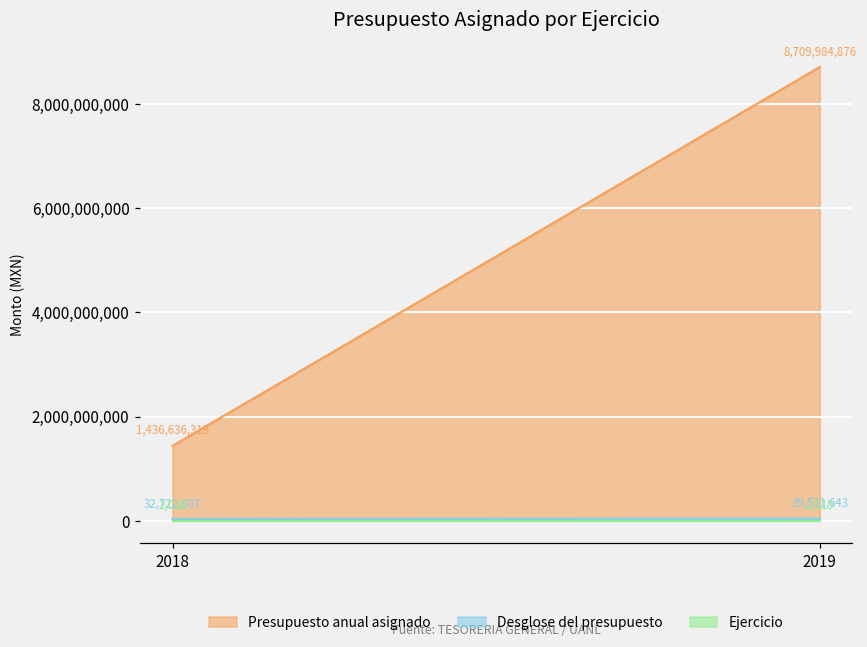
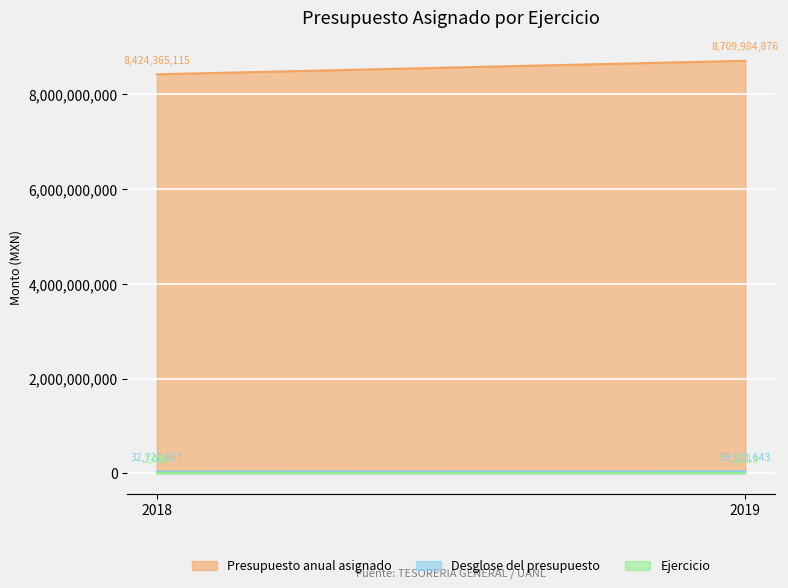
  {
    "Presupuesto anual asignado": {
-     "2018": "1,436,636,319",
+     "2018": "8,424,365,115",
      "2019": "8,709,984,876"
    }
  }
